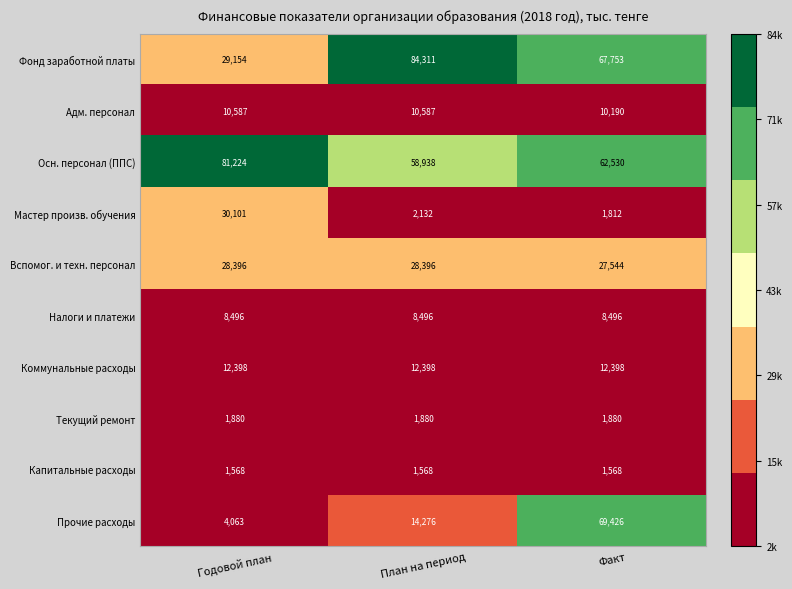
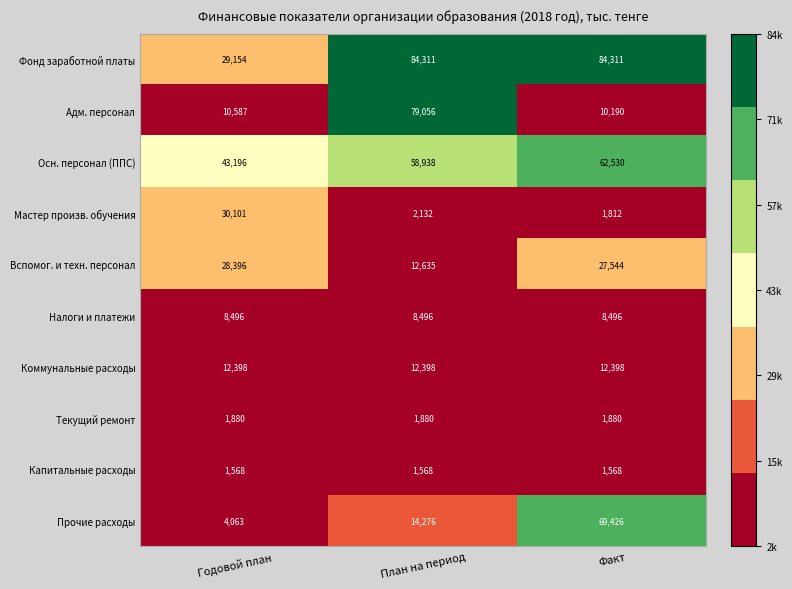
  {
    "Фонд заработной платы": {
      "Годовой план": "29,154",
      "План на период": "84,311",
-     "Факт": "67,753"
+     "Факт": "84,311"
    },
    "Адм. персонал": {
      "Годовой план": "10,587",
-     "План на период": "10,587",
+     "План на период": "79,056",
      "Факт": "10,190"
    },
    "Осн. персонал (ППС)": {
-     "Годовой план": "81,224",
+     "Годовой план": "43,196",
      "План на период": "58,938",
      "Факт": "62,530"
    },
    "Мастер произв. обучения": {
      "Годовой план": "30,101",
      "План на период": "2,132",
      "Факт": "1,812"
    },
    "Вспомог. и техн. персонал": {
      "Годовой план": "28,396",
-     "План на период": "28,396",
+     "План на период": "12,635",
      "Факт": "27,544"
    },
    "Налоги и платежи": {
      "Годовой план": "8,496",
      "План на период": "8,496",
      "Факт": "8,496"
    },
    "Коммунальные расходы": {
      "Годовой план": "12,398",
      "План на период": "12,398",
      "Факт": "12,398"
    },
    "Текущий ремонт": {
      "Годовой план": "1,880",
      "План на период": "1,880",
      "Факт": "1,880"
    },
    "Капитальные расходы": {
      "Годовой план": "1,568",
      "План на период": "1,568",
      "Факт": "1,568"
    },
    "Прочие расходы": {
      "Годовой план": "4,063",
      "План на период": "14,276",
      "Факт": "69,426"
    }
  }
